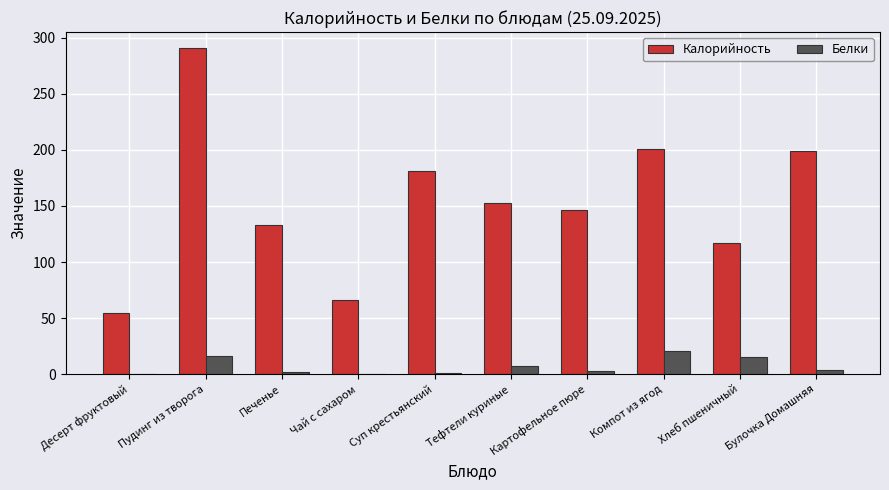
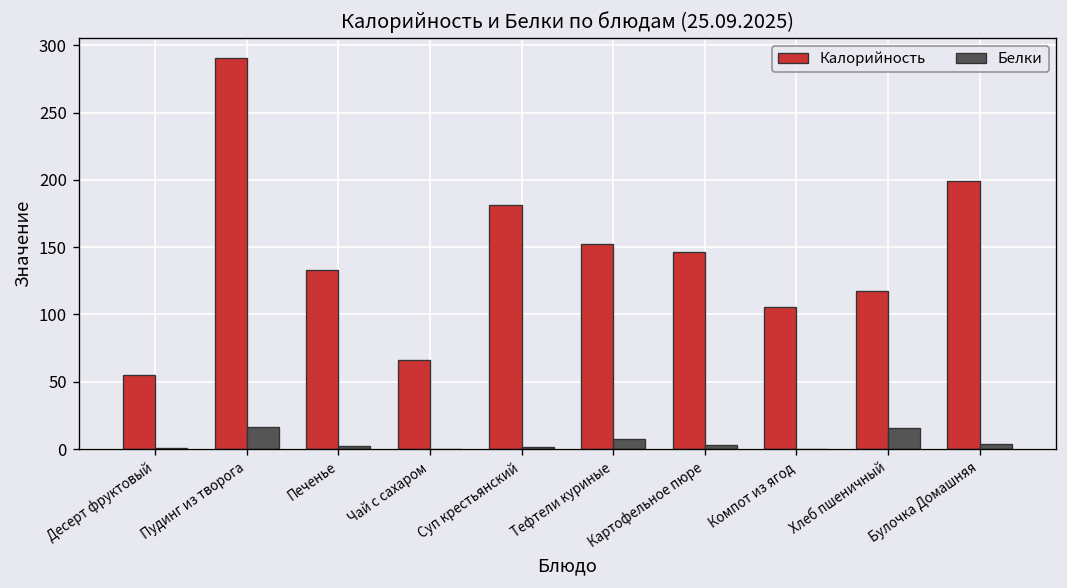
  {
    "Калорийность": {
      "Десерт фруктовый": 55,
      "Пудинг из творога": 290,
      "Печенье": 133,
      "Чай с сахаром": 66,
      "Суп крестьянский": 181,
      "Тефтели куриные": 153,
      "Картофельное пюре": 146,
-     "Компот из ягод": 201,
+     "Компот из ягод": 106,
      "Хлеб пшеничный": 117,
      "Булочка Домашняя": 199
    },
    "Белки": {
      "Пудинг из творога": 16,
      "Печенье": 2,
      "Чай с сахаром": 0,
      "Тефтели куриные": 7,
      "Картофельное пюре": 3,
-     "Компот из ягод": 20,
+     "Компот из ягод": 0,
      "Хлеб пшеничный": 15,
      "Булочка Домашняя": 4
    }
  }
